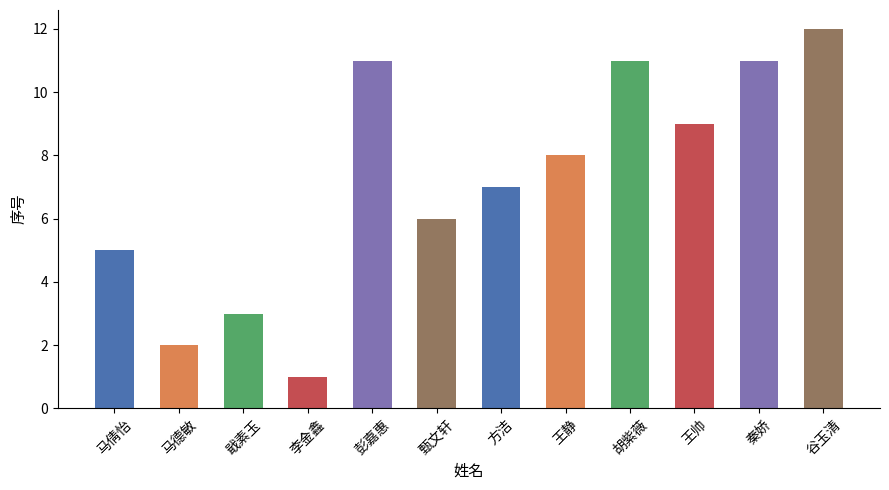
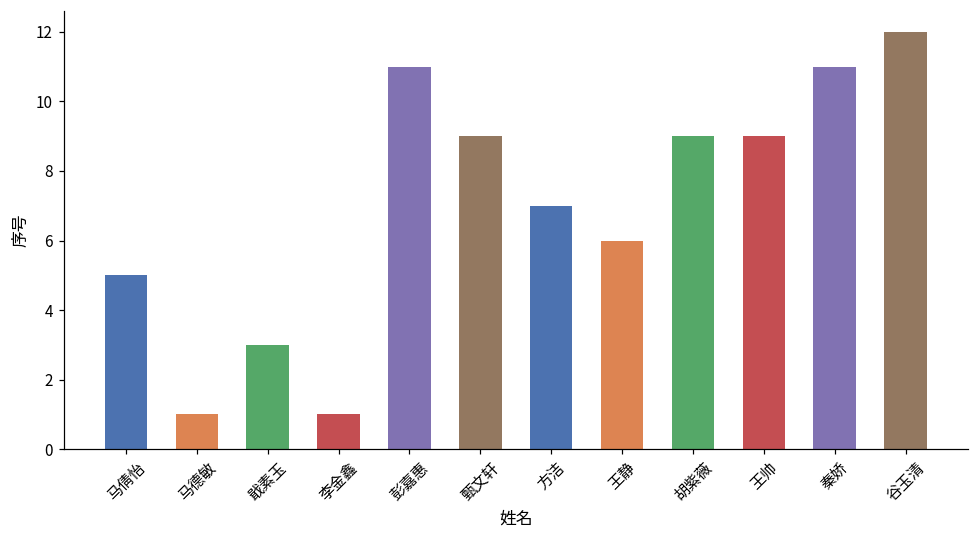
  {
    "马倩怡": 5,
-   "马德敏": 2,
+   "马德敏": 1,
    "戢素玉": 3,
    "李金鑫": 1,
    "彭嘉惠": 11,
-   "甄文轩": 6,
+   "甄文轩": 9,
    "方洁": 7,
-   "王静": 8,
-   "胡紫薇": 11,
+   "王静": 6,
+   "胡紫薇": 9,
    "王帅": 9,
    "秦娇": 11,
    "谷玉清": 12
  }
